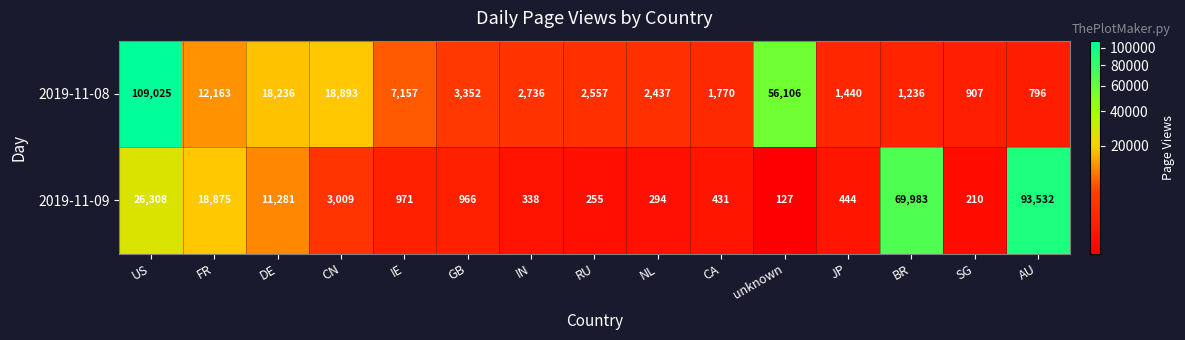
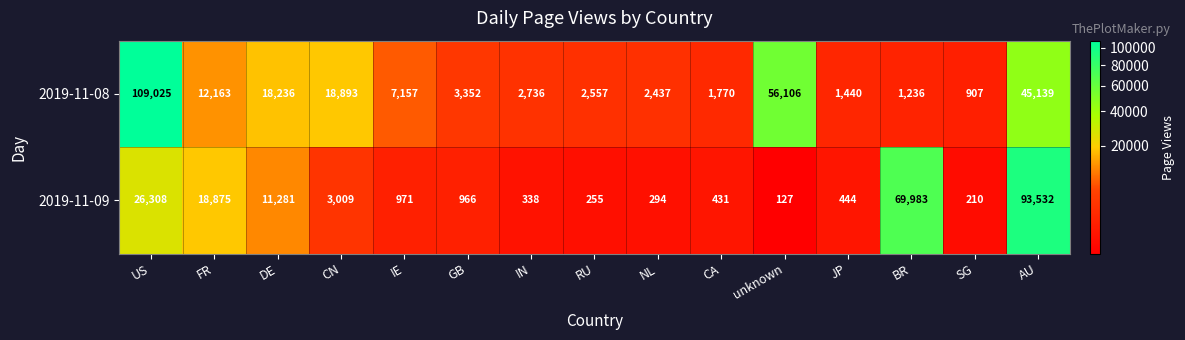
  {
    "2019-11-08": {
      "US": "109,025",
      "FR": "12,163",
      "DE": "18,236",
      "CN": "18,893",
      "IE": "7,157",
      "GB": "3,352",
      "IN": "2,736",
      "RU": "2,557",
      "NL": "2,437",
      "CA": "1,770",
      "unknown": "56,106",
      "JP": "1,440",
      "BR": "1,236",
      "SG": "907",
-     "AU": "796"
+     "AU": "45,139"
    },
    "2019-11-09": {
      "US": "26,308",
      "FR": "18,875",
      "DE": "11,281",
      "CN": "3,009",
      "IE": "971",
      "GB": "966",
      "IN": "338",
      "RU": "255",
      "NL": "294",
      "CA": "431",
      "unknown": "127",
      "JP": "444",
      "BR": "69,983",
      "SG": "210",
      "AU": "93,532"
    }
  }
